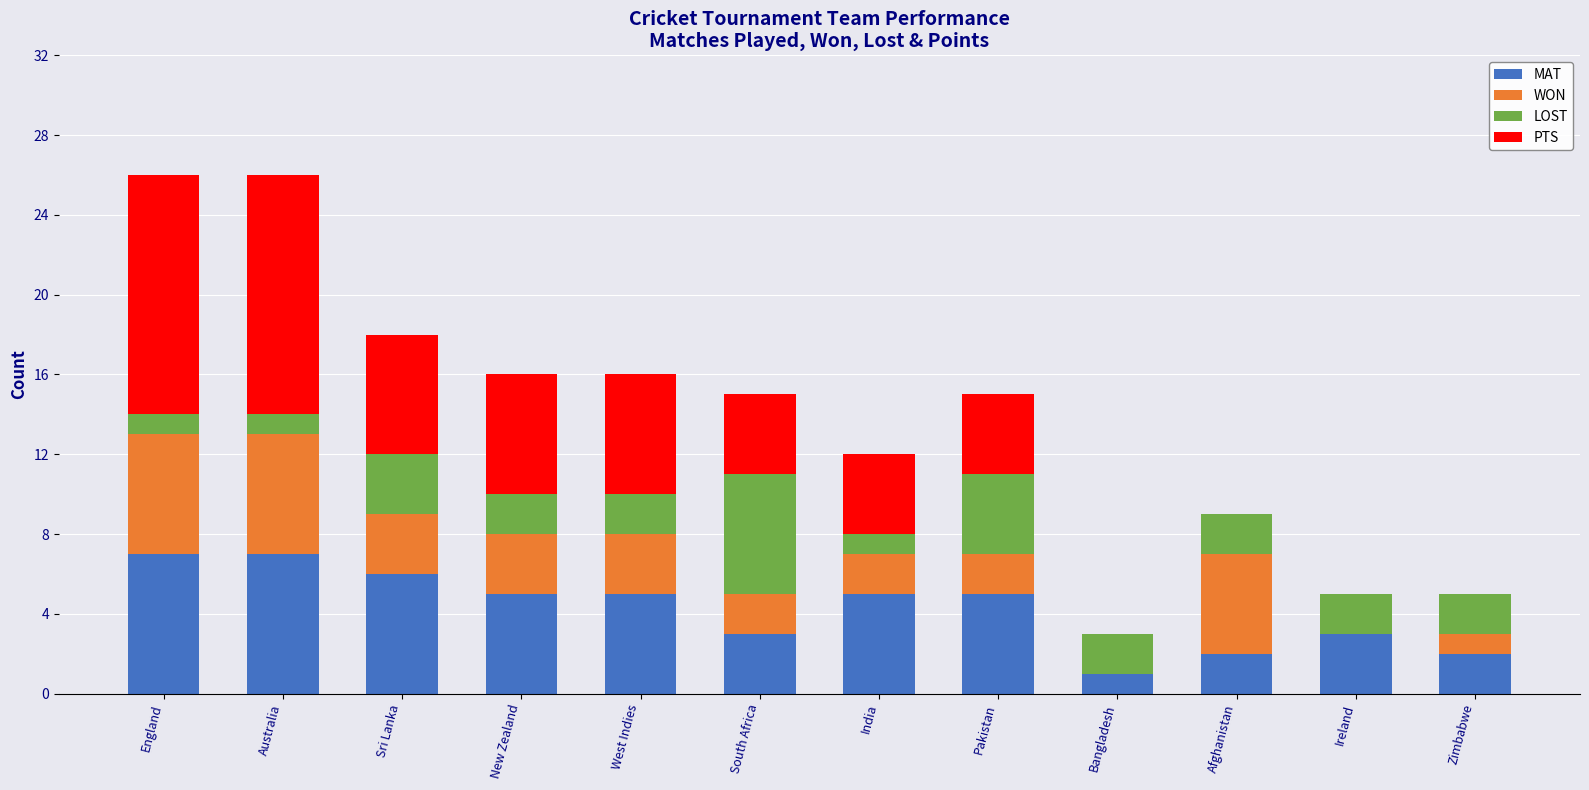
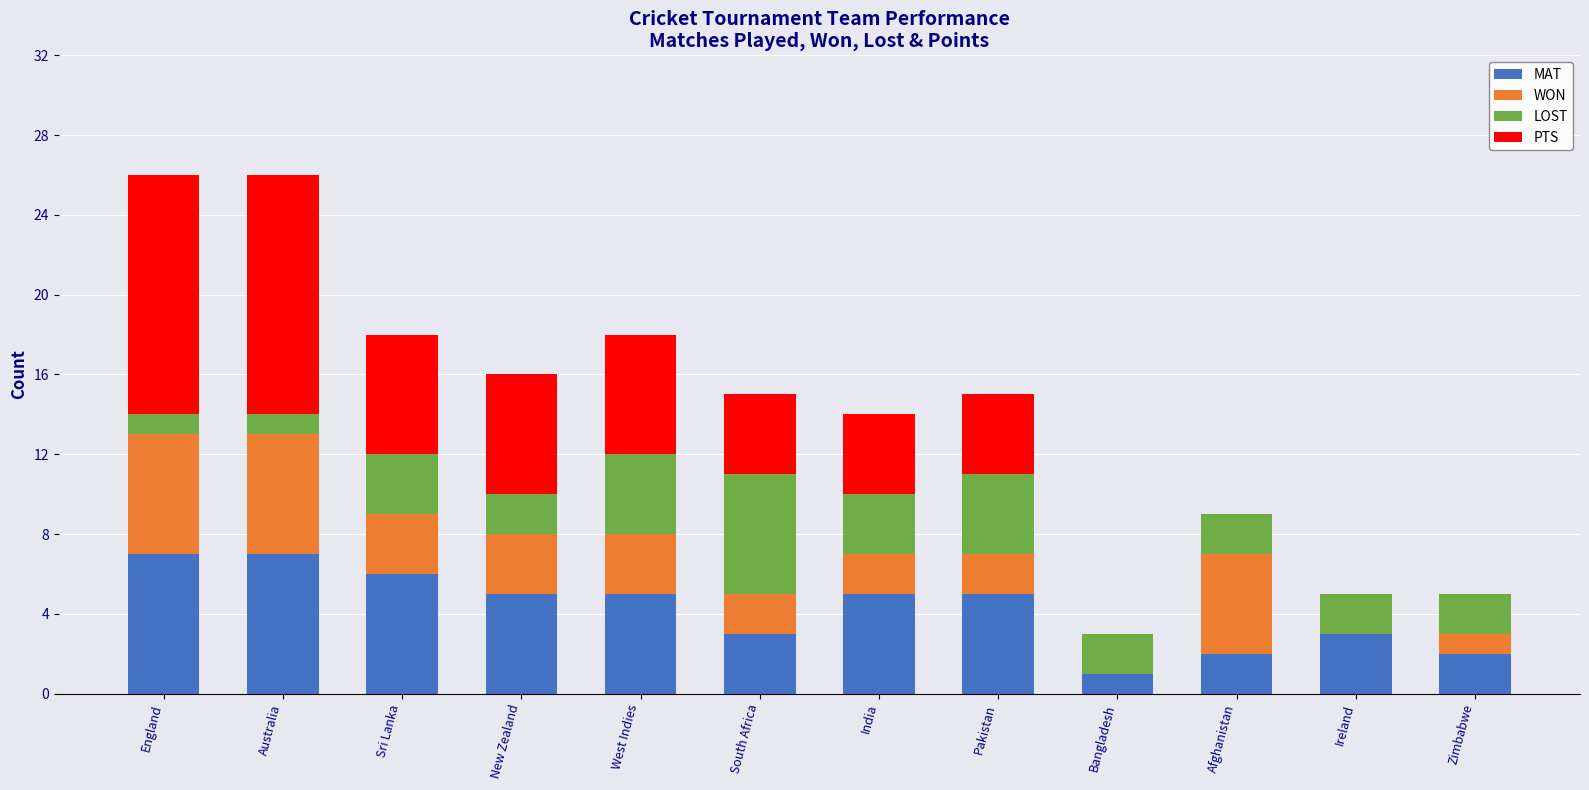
  {
    "MAT": {
      "England": 7,
      "Australia": 7,
      "Sri Lanka": 6,
      "New Zealand": 5,
      "West Indies": 5,
      "South Africa": 3,
      "India": 5,
      "Pakistan": 5,
      "Bangladesh": 1,
      "Afghanistan": 2,
      "Ireland": 3,
      "Zimbabwe": 2
    },
    "WON": {
      "England": 6,
      "Australia": 6,
      "Sri Lanka": 3,
      "New Zealand": 3,
      "West Indies": 3,
      "South Africa": 2,
      "India": 2,
      "Pakistan": 2,
      "Bangladesh": 0,
      "Afghanistan": 5,
      "Ireland": 0,
      "Zimbabwe": 1
    },
    "LOST": {
      "England": 1,
      "Australia": 1,
      "Sri Lanka": 3,
      "New Zealand": 2,
-     "West Indies": 2,
+     "West Indies": 4,
      "South Africa": 6,
-     "India": 1,
+     "India": 3,
      "Pakistan": 4,
      "Bangladesh": 2,
      "Afghanistan": 2,
      "Ireland": 2,
      "Zimbabwe": 2
    },
    "PTS": {
      "England": 12,
      "Australia": 12,
      "Sri Lanka": 6,
      "New Zealand": 6,
      "West Indies": 6,
      "South Africa": 4,
      "India": 4,
      "Pakistan": 4,
      "Bangladesh": 0,
      "Afghanistan": 0,
      "Ireland": 0,
      "Zimbabwe": 0
    }
  }
